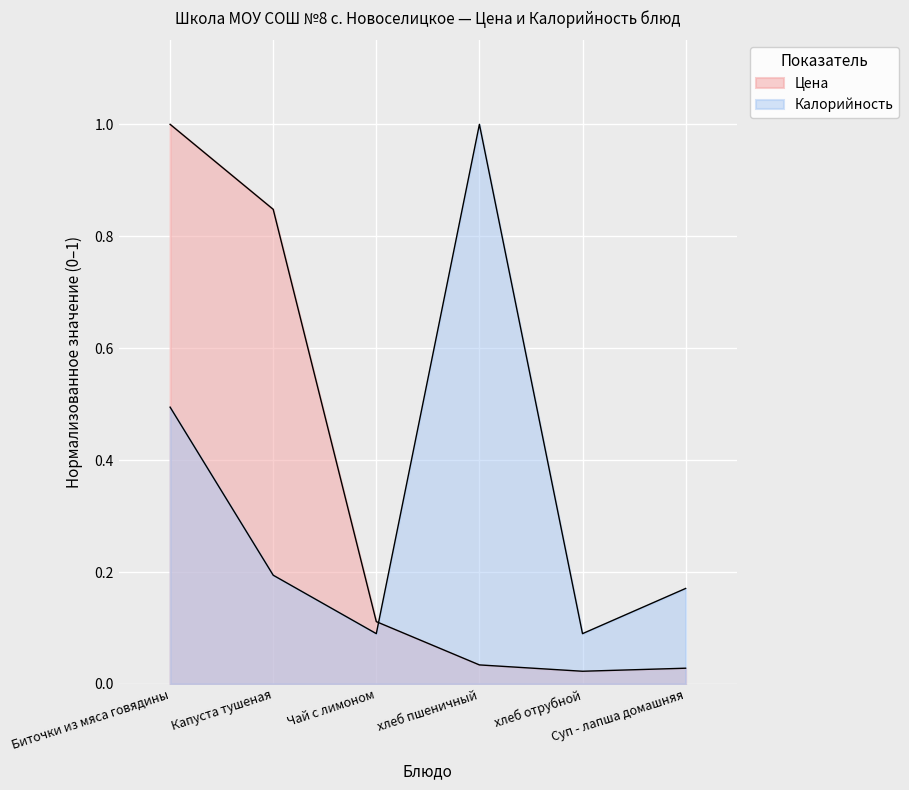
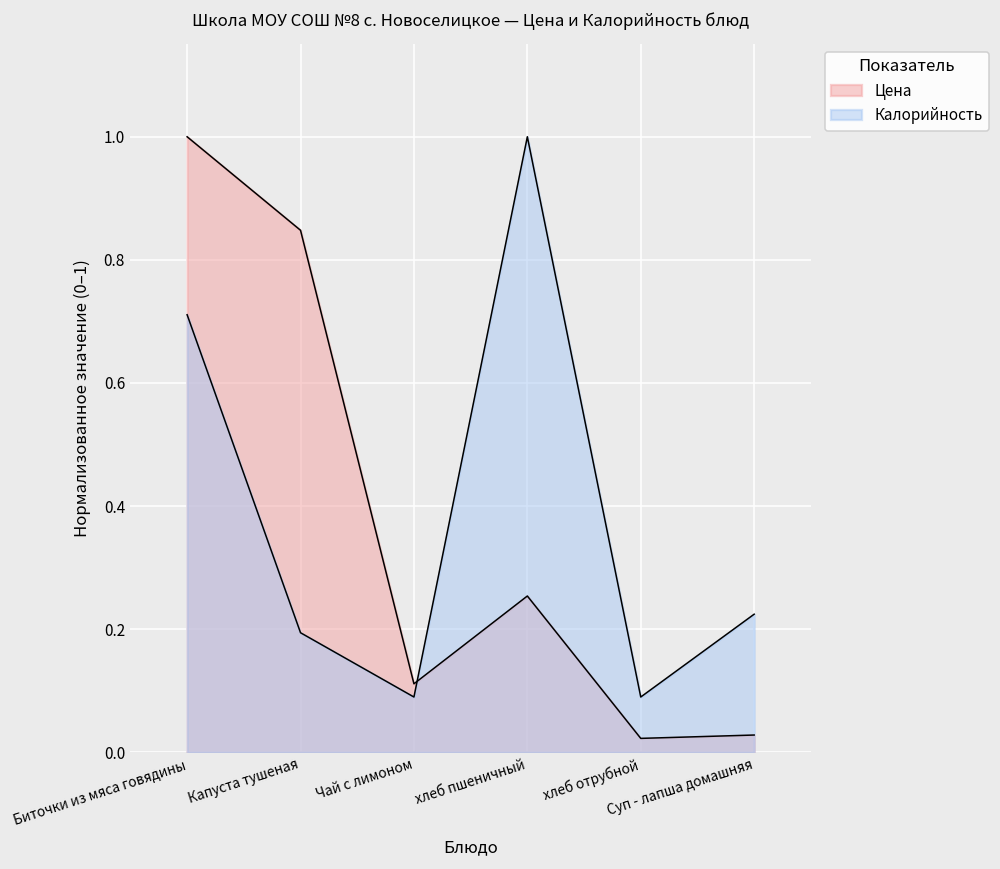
  {
    "Цена": {
      "Биточки из мяса говядины": 1.00,
      "Капуста тушеная": 0.85,
      "Чай с лимоном": 0.11,
-     "хлеб пшеничный": 0.03,
+     "хлеб пшеничный": 0.25,
      "хлеб отрубной": 0.02,
      "Суп - лапша домашняя": 0.03
    },
    "Калорийность": {
-     "Биточки из мяса говядины": 0.49,
+     "Биточки из мяса говядины": 0.71,
      "Капуста тушеная": 0.19,
      "Чай с лимоном": 0.09,
      "хлеб пшеничный": 1.00,
      "хлеб отрубной": 0.09,
-     "Суп - лапша домашняя": 0.17
+     "Суп - лапша домашняя": 0.22
    }
  }
